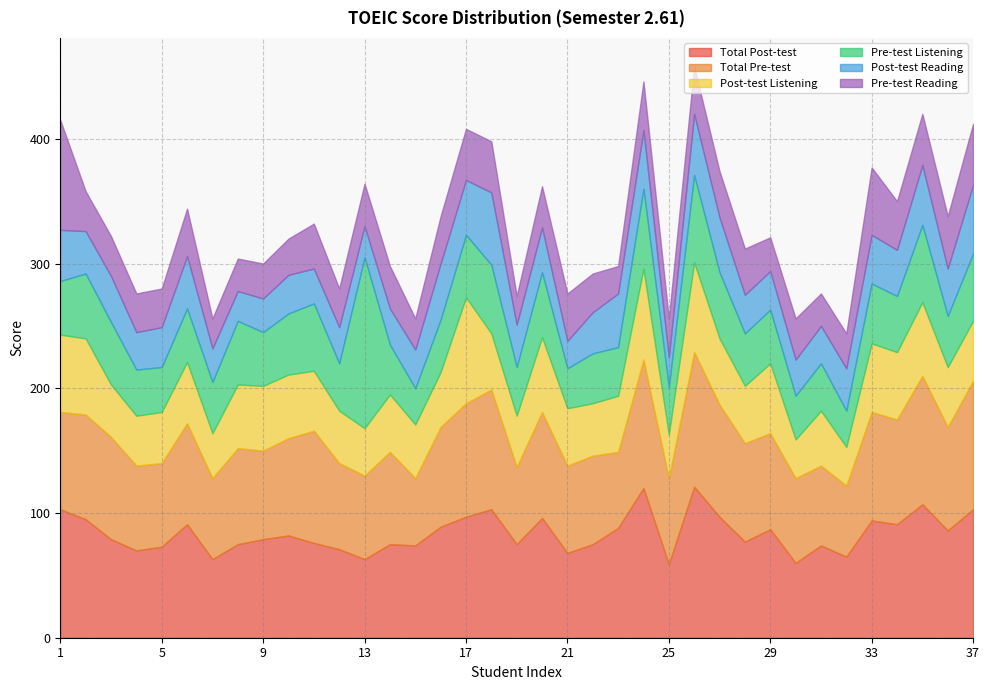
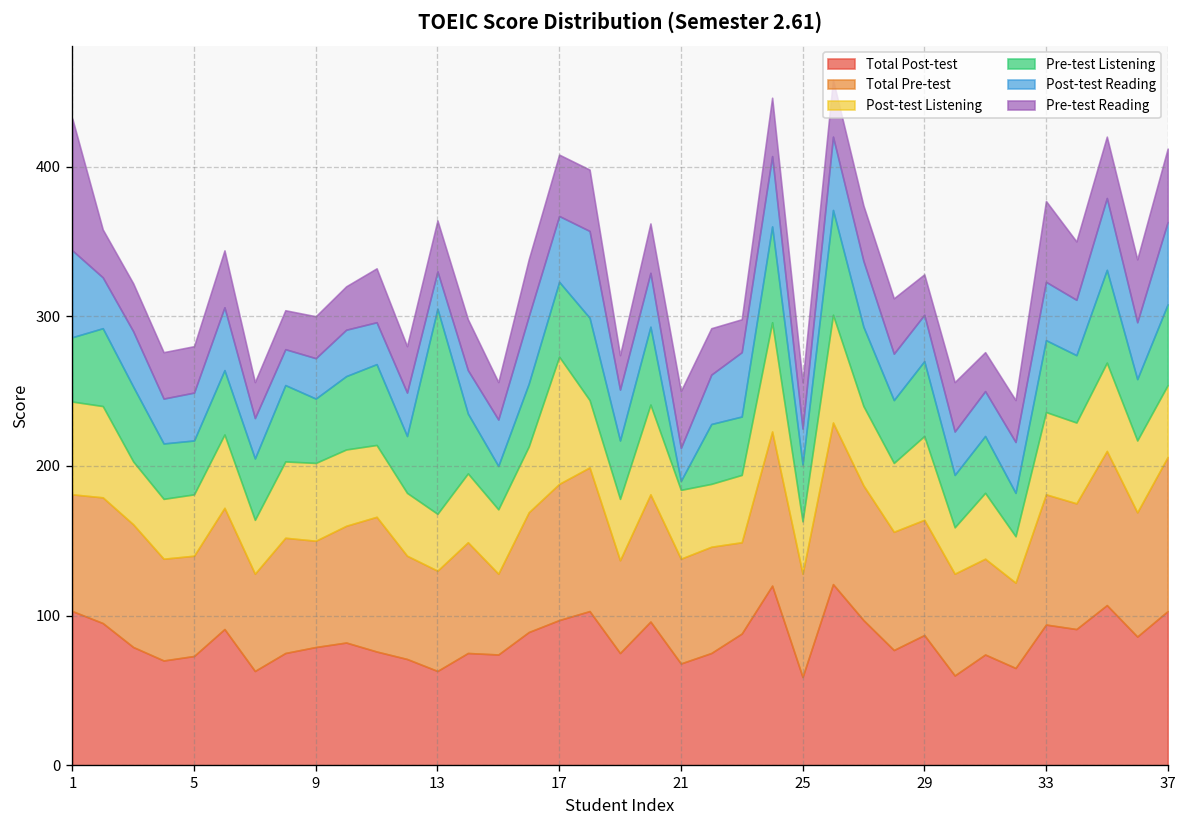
  {
    "Post-test Listening": {
      "1": 62,
      "5": 41,
      "9": 52,
      "13": 38,
      "17": 85,
      "21": 46,
      "25": 35,
      "29": 56,
      "33": 55,
      "37": 48
    },
    "Pre-test Listening": {
      "1": 43,
      "5": 36,
      "9": 43,
      "13": 137,
      "17": 50,
-     "21": 32,
+     "21": 6,
      "25": 38,
-     "29": 43,
+     "29": 50,
      "33": 48,
      "37": 54
    },
    "Post-test Reading": {
-     "1": 41,
+     "1": 58,
      "5": 32,
      "9": 27,
      "13": 25,
      "17": 44,
      "21": 22,
      "25": 24,
      "29": 31,
      "33": 39,
      "37": 55
    },
    "Pre-test Reading": {
      "1": 88,
      "5": 31,
      "9": 28,
      "13": 34,
      "17": 41,
      "21": 38,
      "25": 31,
      "29": 27,
      "33": 54,
      "37": 49
    }
  }
